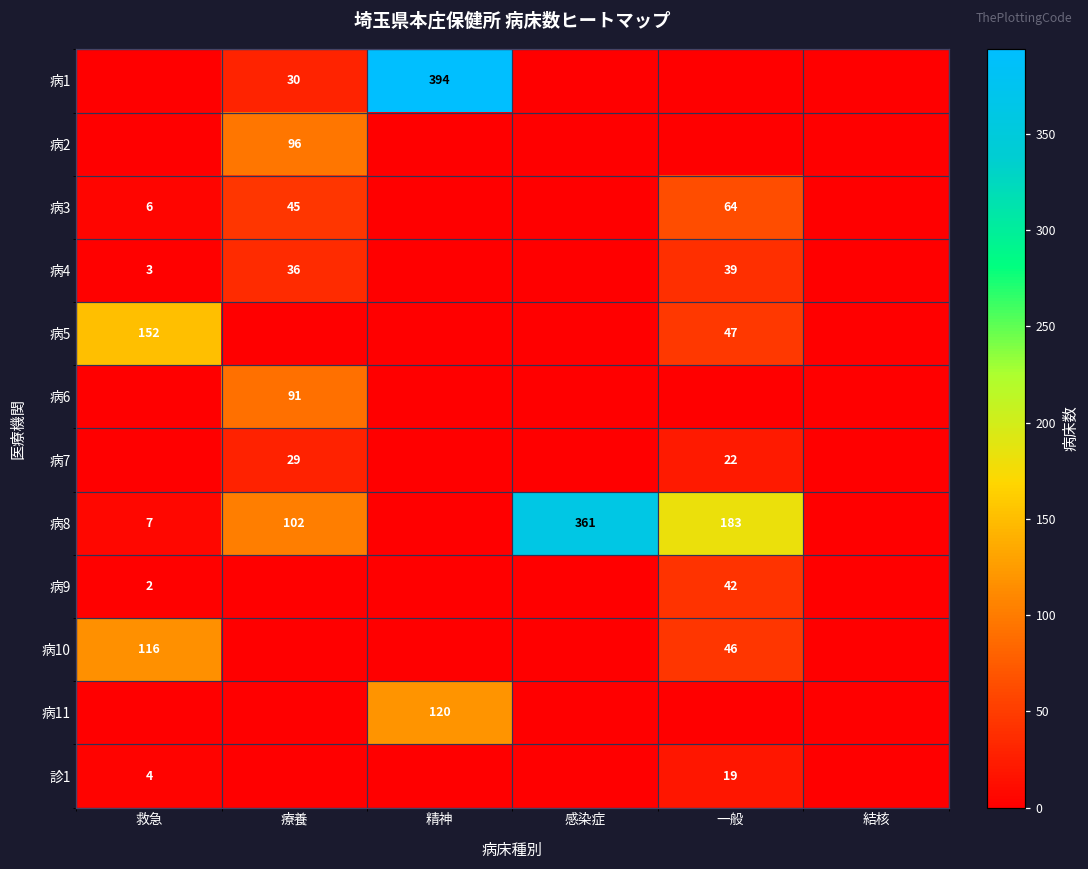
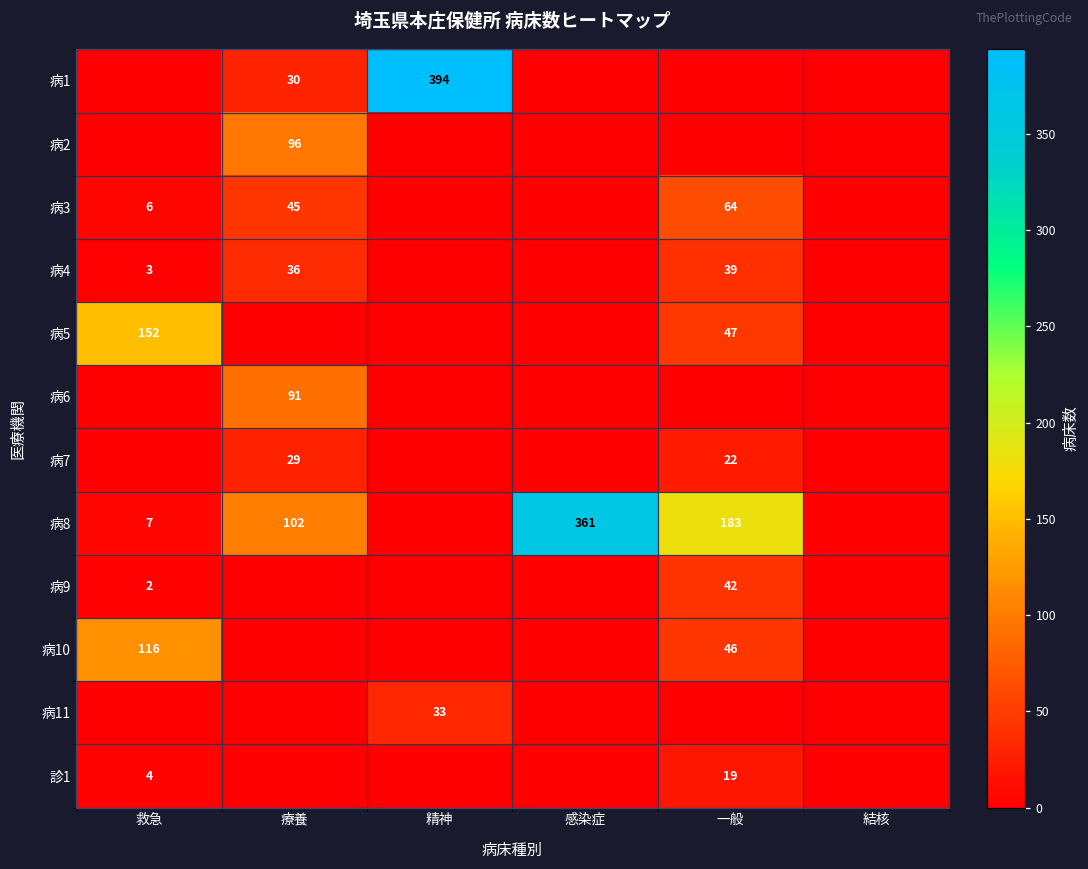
  {
    "病1": {
      "療養": 30,
      "精神": 394
    },
    "病2": {
      "療養": 96
    },
    "病3": {
      "救急": 6,
      "療養": 45,
      "一般": 64
    },
    "病4": {
      "救急": 3,
      "療養": 36,
      "一般": 39
    },
    "病5": {
      "救急": 152,
      "一般": 47
    },
    "病6": {
      "療養": 91
    },
    "病7": {
      "療養": 29,
      "一般": 22
    },
    "病8": {
      "救急": 7,
      "療養": 102,
      "感染症": 361,
      "一般": 183
    },
    "病9": {
      "救急": 2,
      "一般": 42
    },
    "病10": {
      "救急": 116,
      "一般": 46
    },
    "病11": {
-     "精神": 120
+     "精神": 33
    },
    "診1": {
      "救急": 4,
      "一般": 19
    }
  }
